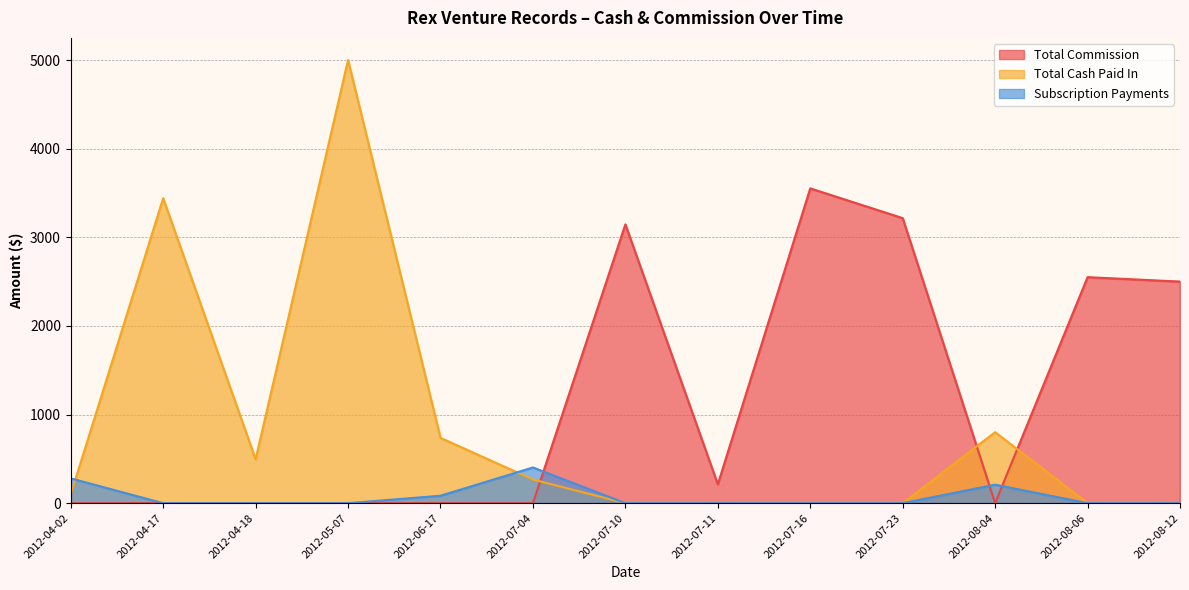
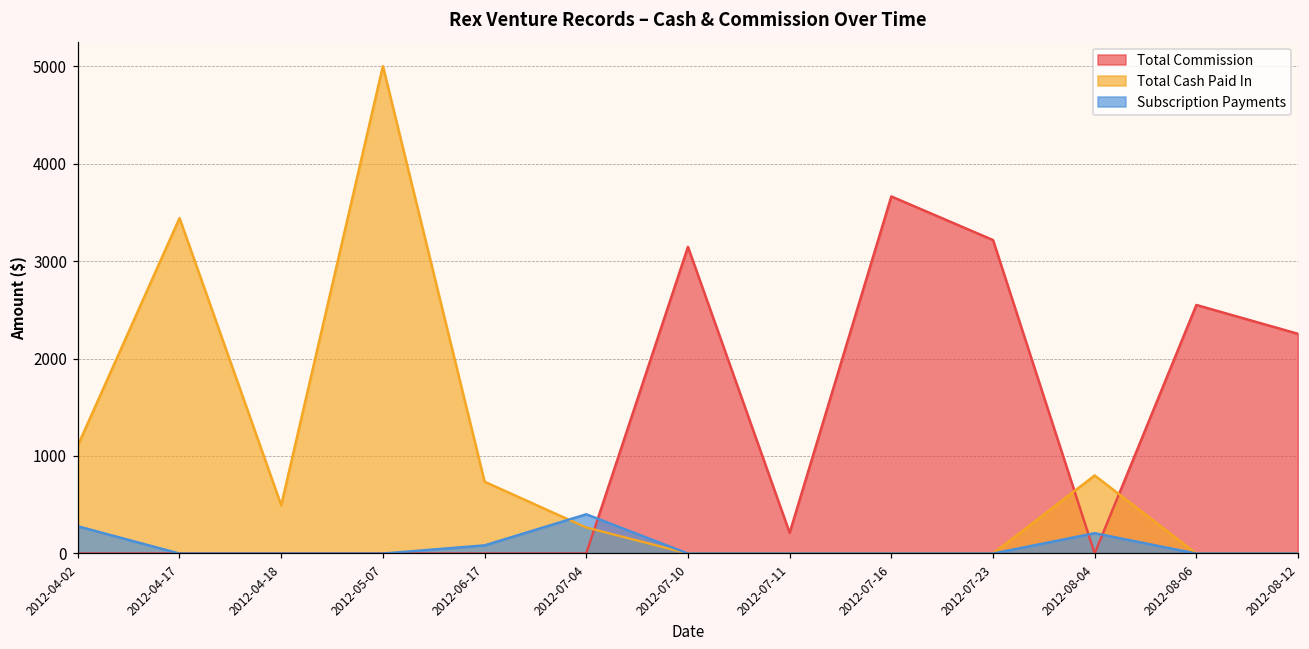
  {
    "Total Commission": {
      "2012-04-02": 0,
      "2012-06-17": 0,
      "2012-07-04": 0,
      "2012-07-10": 3100,
      "2012-07-11": 200,
-     "2012-07-16": 3600,
+     "2012-07-16": 3700,
      "2012-07-23": 3200,
      "2012-08-04": 0,
      "2012-08-06": 2600,
-     "2012-08-12": 2500
+     "2012-08-12": 2300
    },
    "Total Cash Paid In": {
-     "2012-04-02": 100,
+     "2012-04-02": 1100,
      "2012-04-17": 3400,
      "2012-04-18": 500,
      "2012-05-07": 5000,
      "2012-06-17": 700,
      "2012-07-04": 300,
      "2012-08-04": 800
    },
    "Subscription Payments": {
      "2012-04-02": 300,
      "2012-06-17": 100,
      "2012-07-04": 400,
      "2012-08-04": 200
    }
  }
